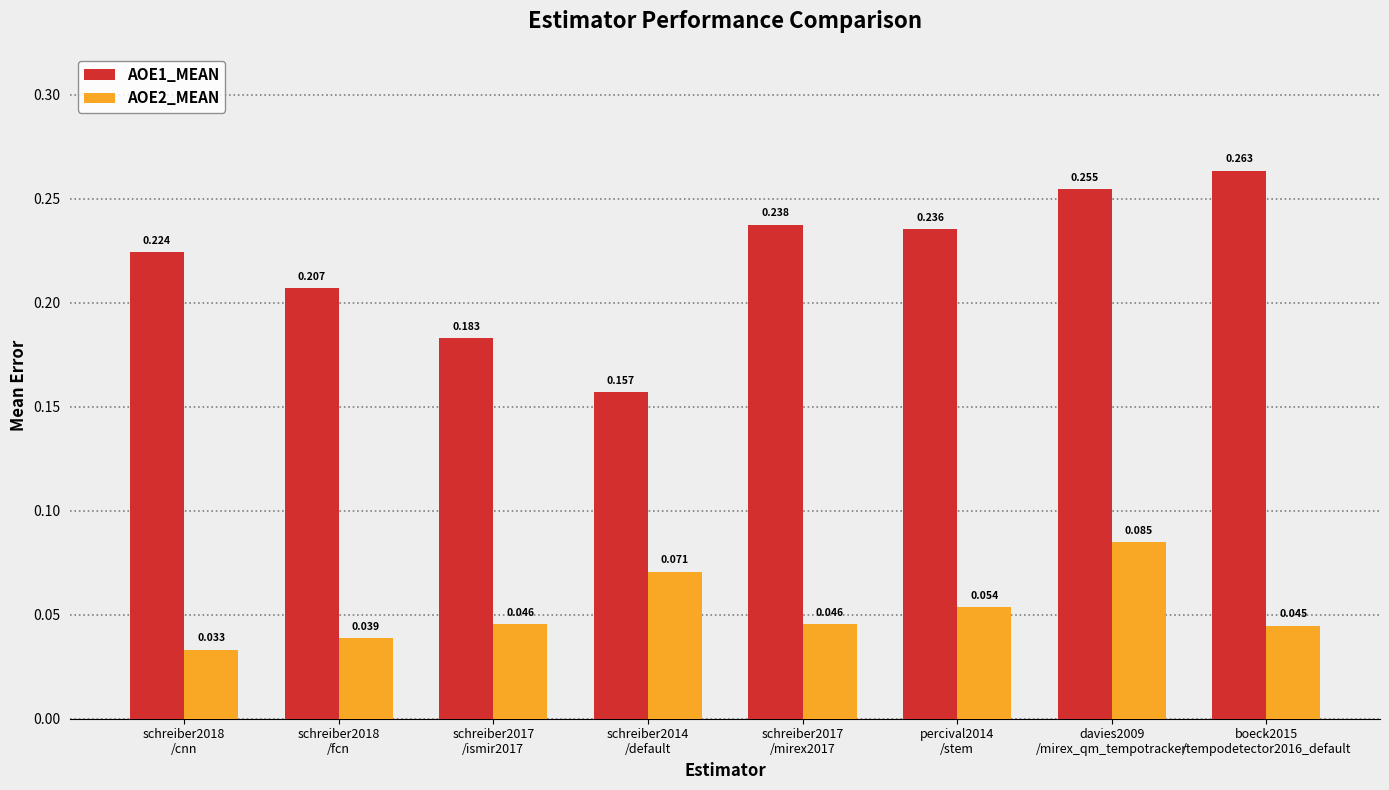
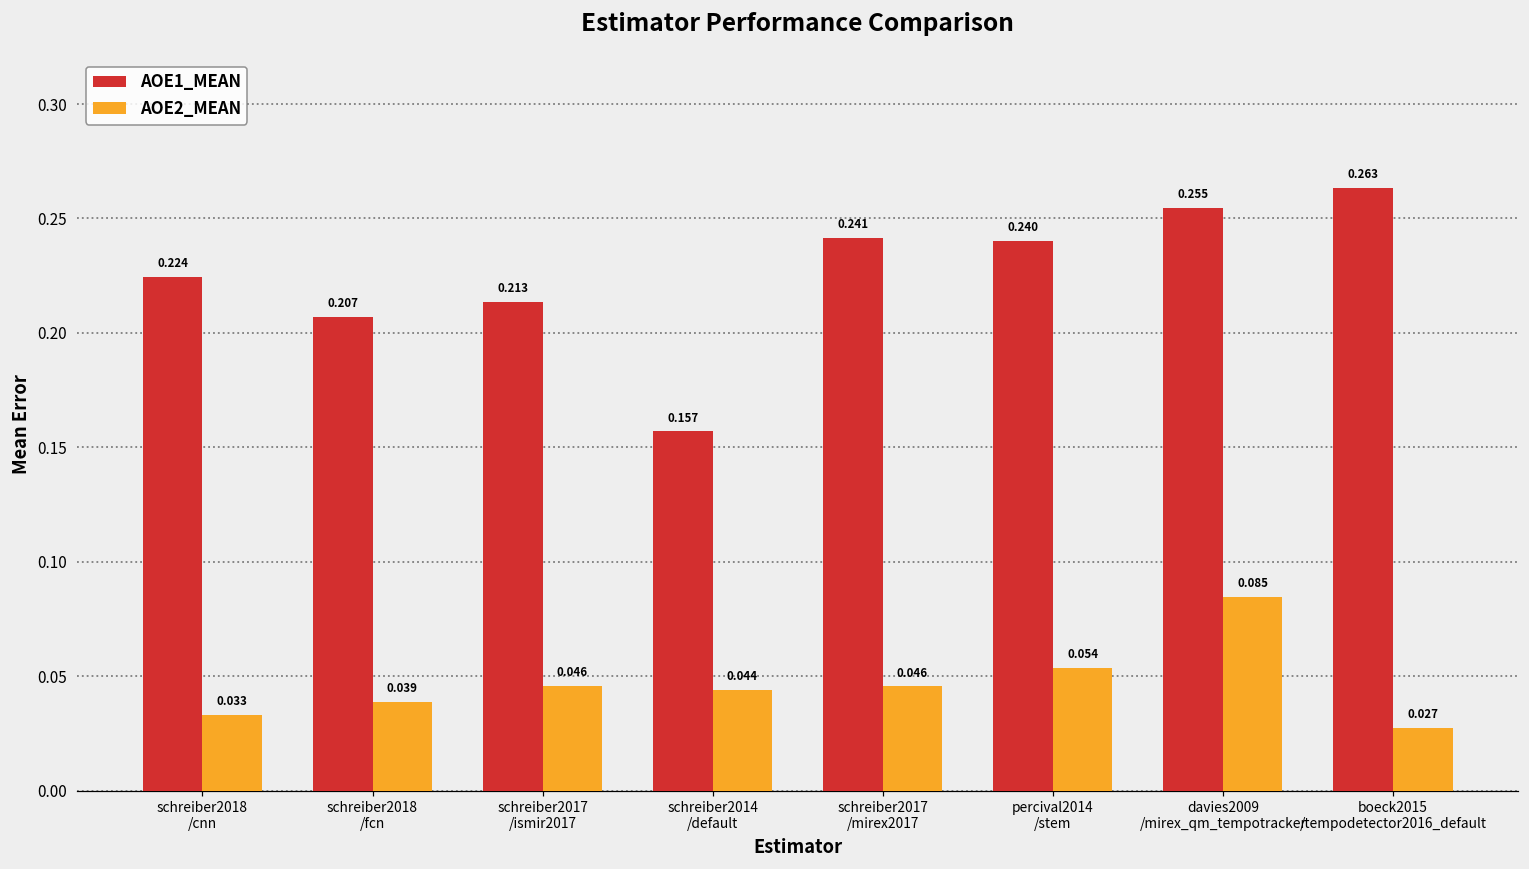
  {
    "AOE1_MEAN": {
      "schreiber2018 /cnn": 0.224,
      "schreiber2018 /fcn": 0.207,
-     "schreiber2017 /ismir2017": 0.183,
+     "schreiber2017 /ismir2017": 0.213,
      "schreiber2014 /default": 0.157,
-     "schreiber2017 /mirex2017": 0.238,
-     "percival2014 /stem": 0.236,
+     "schreiber2017 /mirex2017": 0.241,
+     "percival2014 /stem": 0.240,
      "davies2009 /mirex_qm_tempotracker": 0.255,
      "boeck2015 /tempodetector2016_default": 0.263
    },
    "AOE2_MEAN": {
      "schreiber2018 /cnn": 0.033,
      "schreiber2018 /fcn": 0.039,
      "schreiber2017 /ismir2017": 0.046,
-     "schreiber2014 /default": 0.071,
+     "schreiber2014 /default": 0.044,
      "schreiber2017 /mirex2017": 0.046,
      "percival2014 /stem": 0.054,
      "davies2009 /mirex_qm_tempotracker": 0.085,
-     "boeck2015 /tempodetector2016_default": 0.045
+     "boeck2015 /tempodetector2016_default": 0.027
    }
  }
